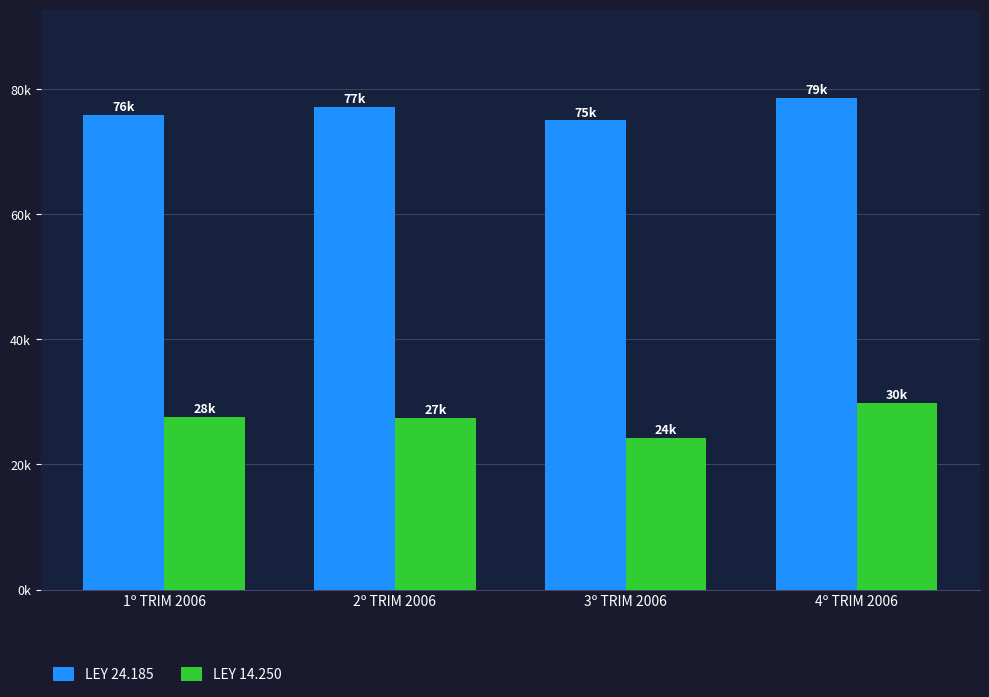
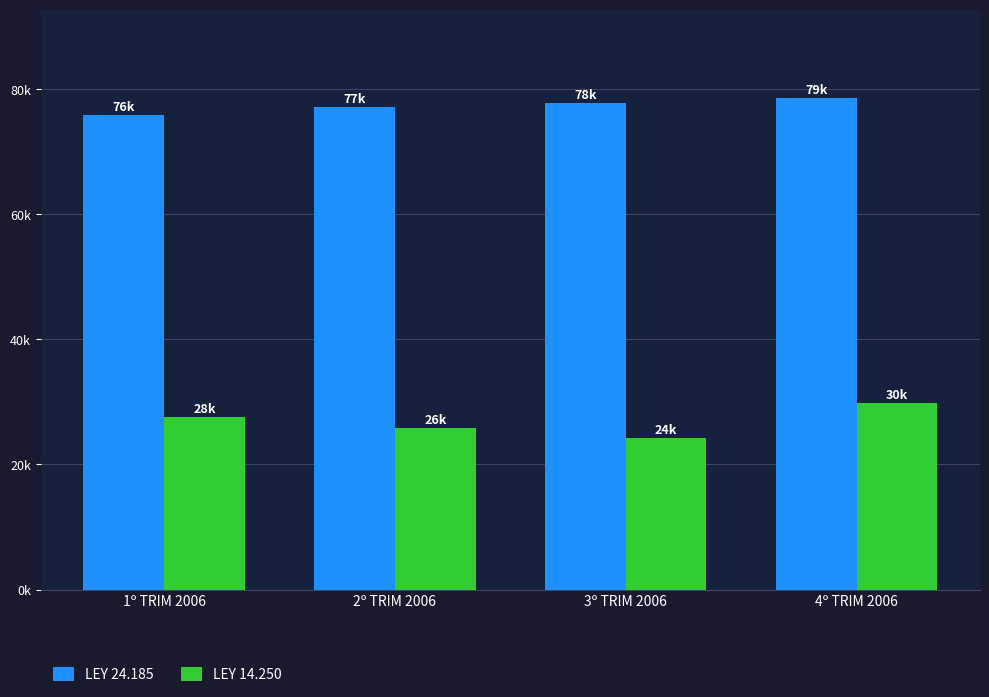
  {
    "LEY 24.185": {
      "1º TRIM 2006": "76k",
      "2º TRIM 2006": "77k",
-     "3º TRIM 2006": "75k",
+     "3º TRIM 2006": "78k",
      "4º TRIM 2006": "79k"
    },
    "LEY 14.250": {
      "1º TRIM 2006": "28k",
-     "2º TRIM 2006": "27k",
+     "2º TRIM 2006": "26k",
      "3º TRIM 2006": "24k",
      "4º TRIM 2006": "30k"
    }
  }
